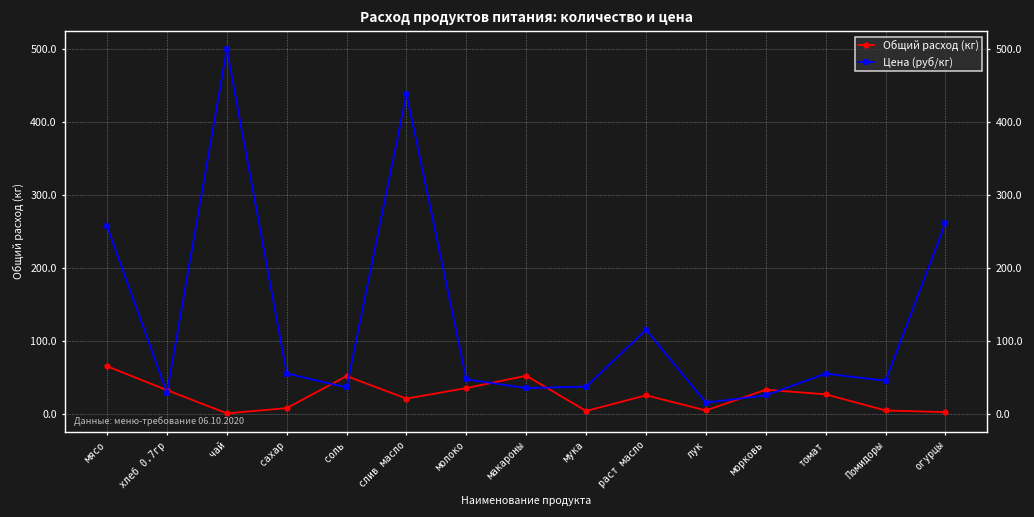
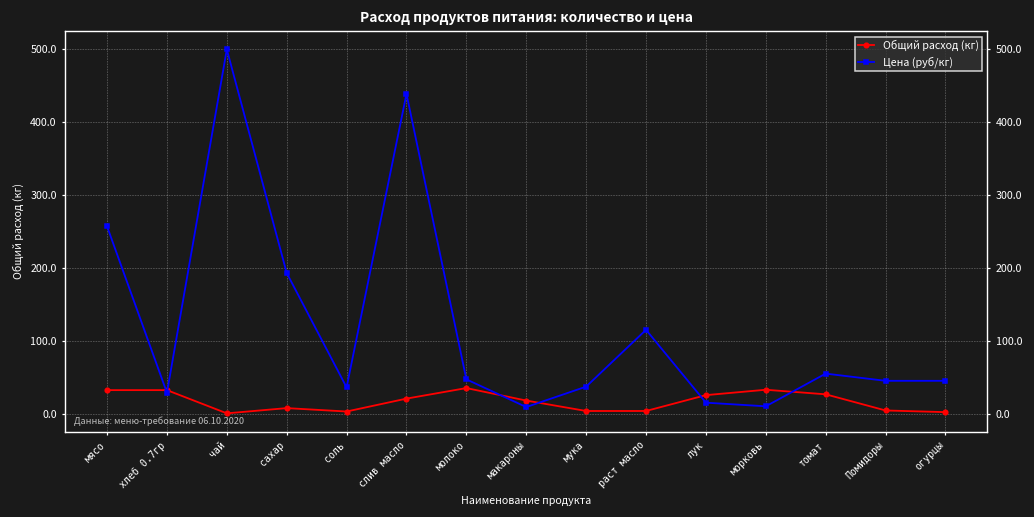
  {
    "Общий расход (кг)": {
-     "мясо": 70,
+     "мясо": 30,
      "сахар": 10,
-     "соль": 50,
+     "соль": 0,
      "слив масло": 20,
      "молоко": 40,
-     "макароны": 50,
+     "макароны": 20,
      "мука": 0,
-     "раст масло": 30,
-     "лук": 0,
+     "раст масло": 0,
+     "лук": 30,
      "морковь": 30,
      "томат": 30,
      "Помидоры": 0,
      "огурцы": 0
    },
    "Цена (руб/кг)": {
      "мясо": 260,
      "чай": 500,
-     "сахар": 60,
+     "сахар": 190,
      "соль": 40,
      "слив масло": 440,
      "молоко": 50,
-     "макароны": 40,
+     "макароны": 10,
      "мука": 40,
      "раст масло": 120,
      "лук": 20,
-     "морковь": 30,
+     "морковь": 10,
      "томат": 50,
      "Помидоры": 50,
-     "огурцы": 260
+     "огурцы": 50
    }
  }
